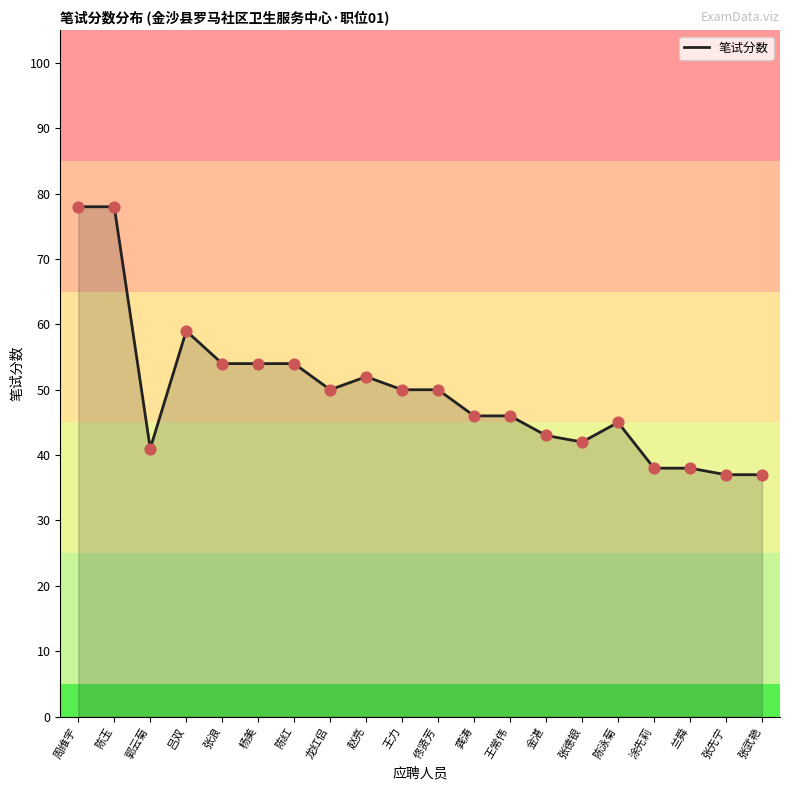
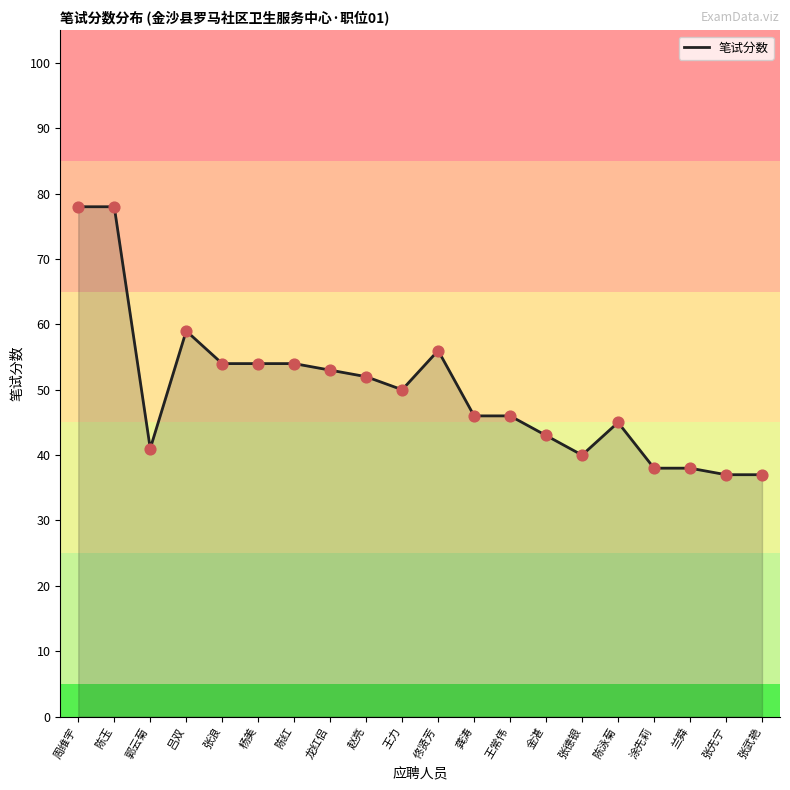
  {
    "周维宇": 78,
    "陈玉": 78,
    "郭云菊": 41,
    "吕双": 59,
    "张浪": 54,
    "杨美": 54,
    "陈红": 54,
-   "龙红侣": 50,
+   "龙红侣": 53,
    "赵亮": 52,
    "王力": 50,
-   "佟贤芳": 50,
+   "佟贤芳": 56,
    "龚涛": 46,
    "王常伟": 46,
    "金湛": 43,
-   "张德银": 42,
+   "张德银": 40,
    "陈泳菊": 45,
    "涂先莉": 38,
    "兰舜": 38,
    "张先宁": 37,
    "张武艳": 37
  }
